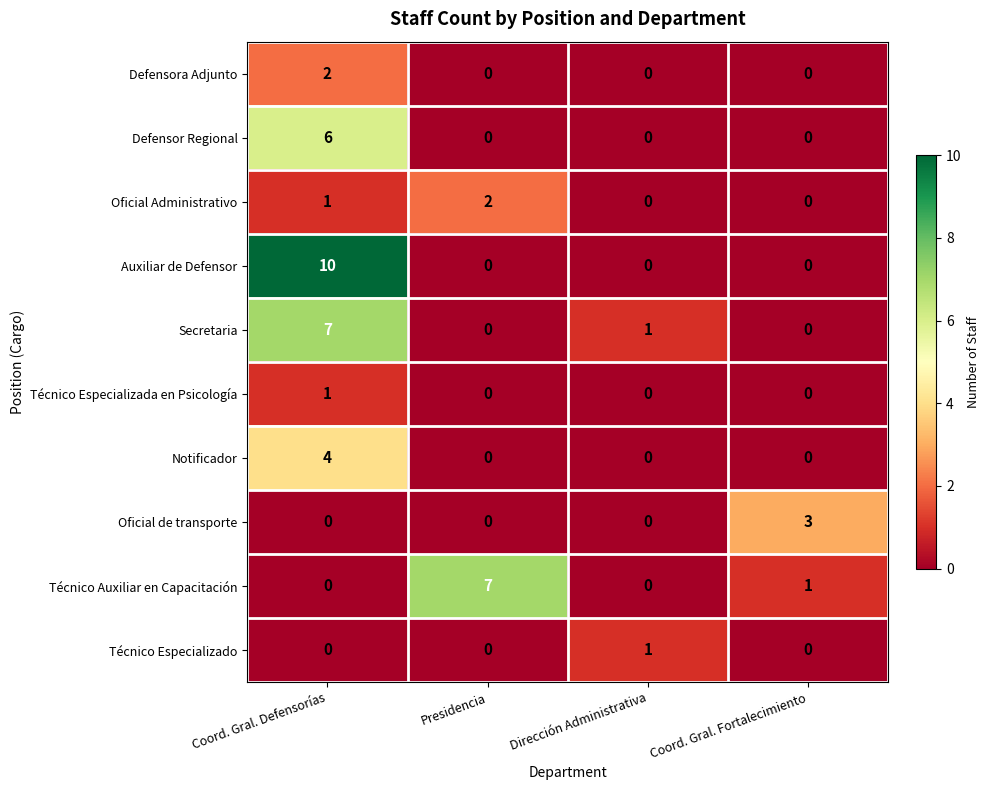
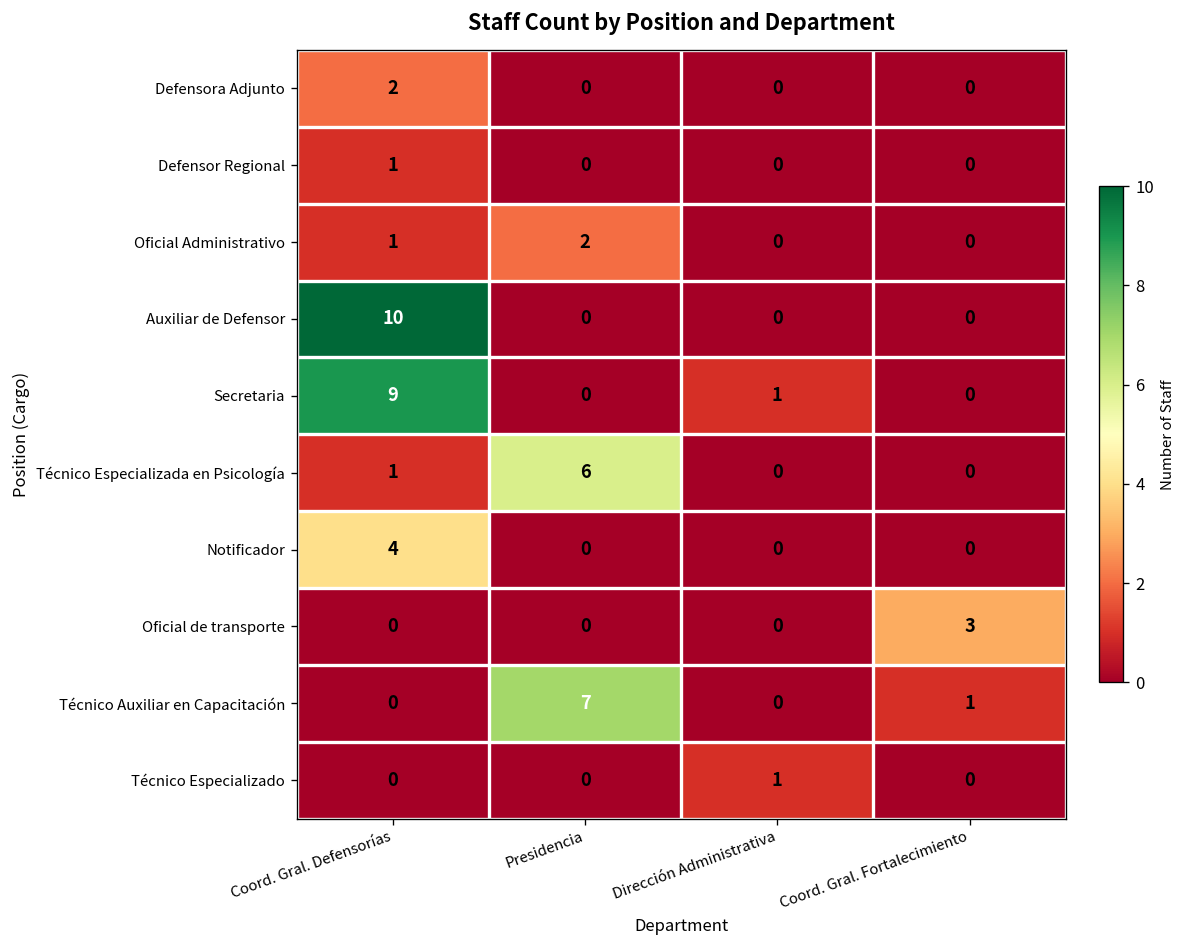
  {
    "Defensora Adjunto": {
      "Coord. Gral. Defensorías": 2,
      "Presidencia": 0,
      "Dirección Administrativa": 0,
      "Coord. Gral. Fortalecimiento": 0
    },
    "Defensor Regional": {
-     "Coord. Gral. Defensorías": 6,
+     "Coord. Gral. Defensorías": 1,
      "Presidencia": 0,
      "Dirección Administrativa": 0,
      "Coord. Gral. Fortalecimiento": 0
    },
    "Oficial Administrativo": {
      "Coord. Gral. Defensorías": 1,
      "Presidencia": 2,
      "Dirección Administrativa": 0,
      "Coord. Gral. Fortalecimiento": 0
    },
    "Auxiliar de Defensor": {
      "Coord. Gral. Defensorías": 10,
      "Presidencia": 0,
      "Dirección Administrativa": 0,
      "Coord. Gral. Fortalecimiento": 0
    },
    "Secretaria": {
-     "Coord. Gral. Defensorías": 7,
+     "Coord. Gral. Defensorías": 9,
      "Presidencia": 0,
      "Dirección Administrativa": 1,
      "Coord. Gral. Fortalecimiento": 0
    },
    "Técnico Especializada en Psicología": {
      "Coord. Gral. Defensorías": 1,
-     "Presidencia": 0,
+     "Presidencia": 6,
      "Dirección Administrativa": 0,
      "Coord. Gral. Fortalecimiento": 0
    },
    "Notificador": {
      "Coord. Gral. Defensorías": 4,
      "Presidencia": 0,
      "Dirección Administrativa": 0,
      "Coord. Gral. Fortalecimiento": 0
    },
    "Oficial de transporte": {
      "Coord. Gral. Defensorías": 0,
      "Presidencia": 0,
      "Dirección Administrativa": 0,
      "Coord. Gral. Fortalecimiento": 3
    },
    "Técnico Auxiliar en Capacitación": {
      "Coord. Gral. Defensorías": 0,
      "Presidencia": 7,
      "Dirección Administrativa": 0,
      "Coord. Gral. Fortalecimiento": 1
    },
    "Técnico Especializado": {
      "Coord. Gral. Defensorías": 0,
      "Presidencia": 0,
      "Dirección Administrativa": 1,
      "Coord. Gral. Fortalecimiento": 0
    }
  }
